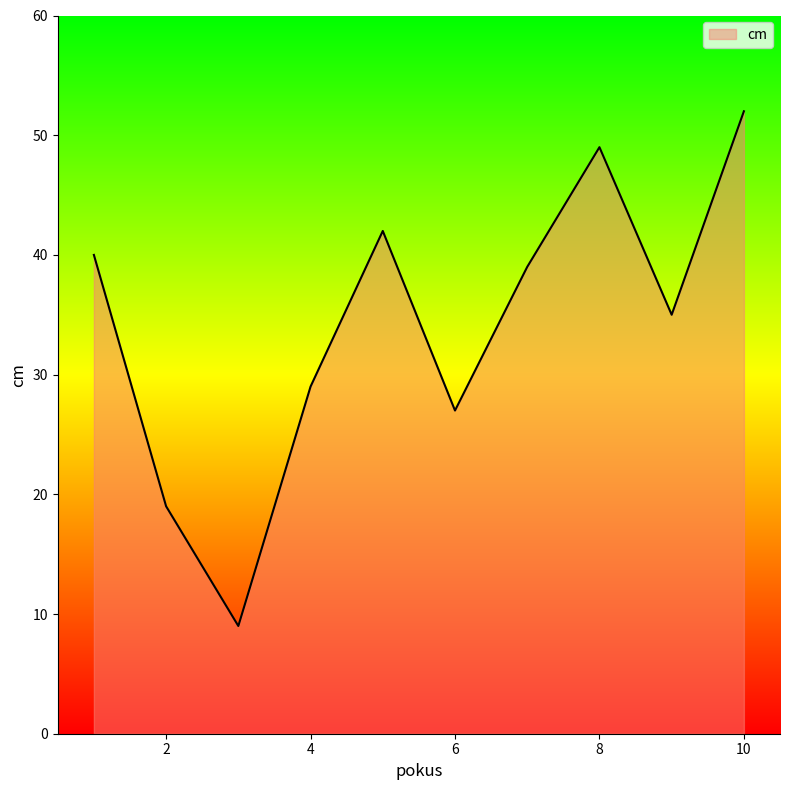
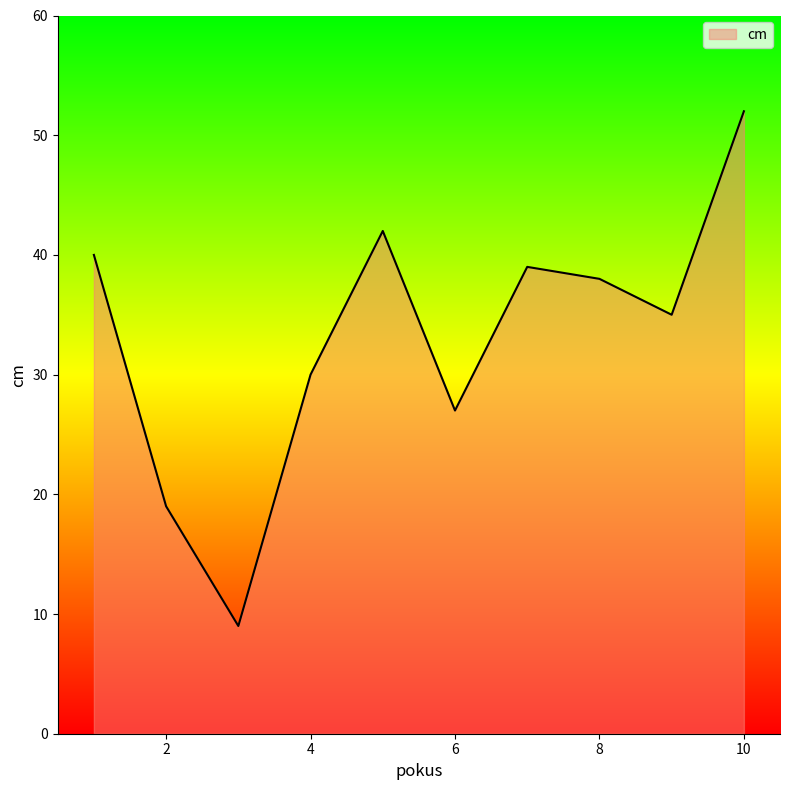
  {
    "2": 19,
-   "4": 29,
+   "4": 30,
    "6": 27,
-   "8": 49,
+   "8": 38,
    "10": 52
  }
